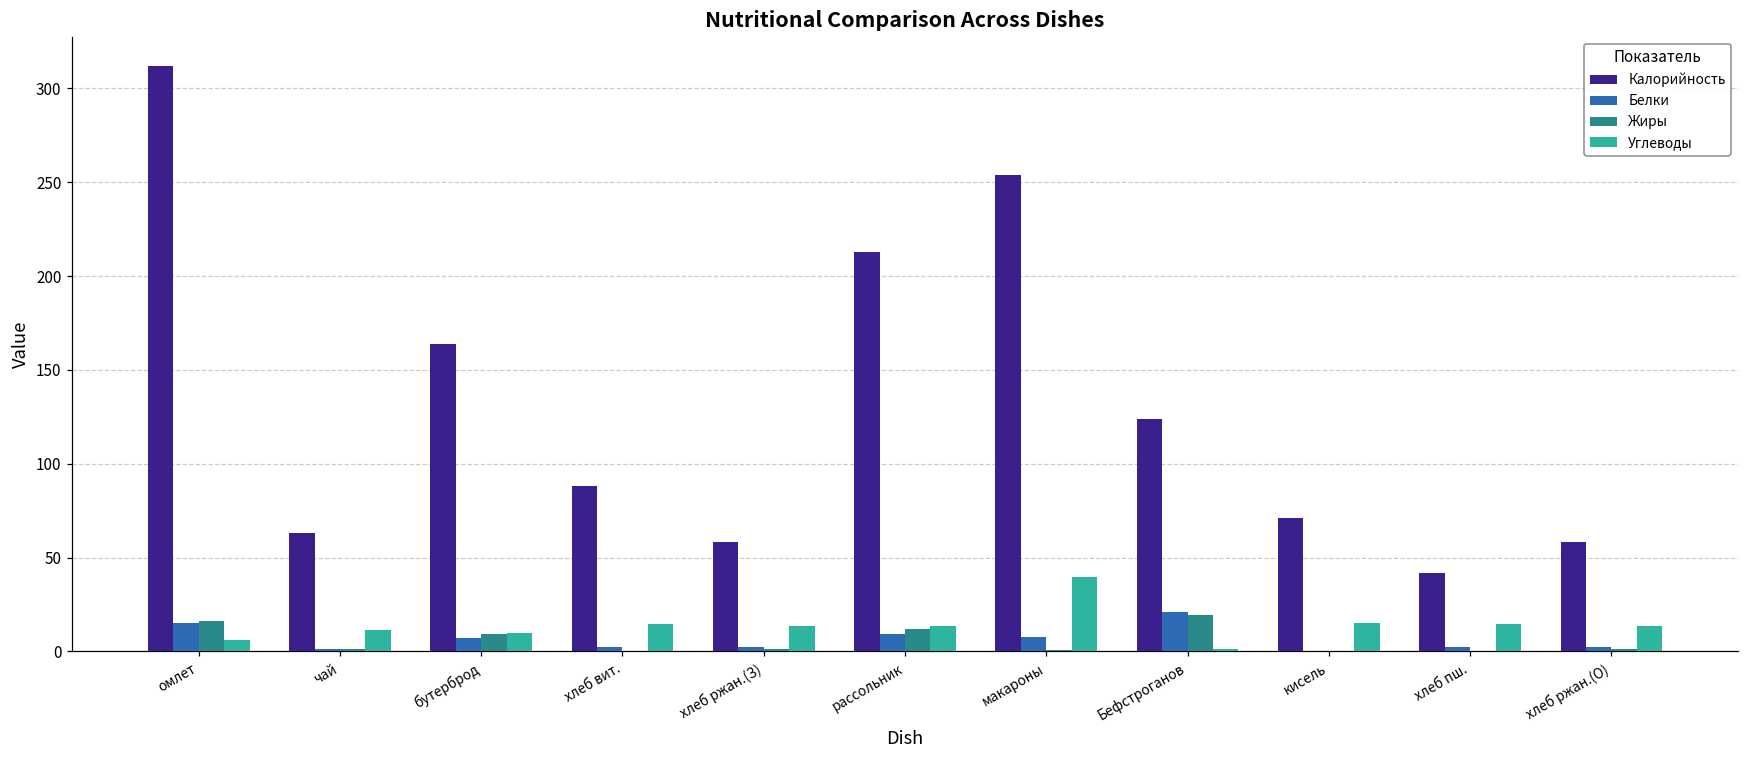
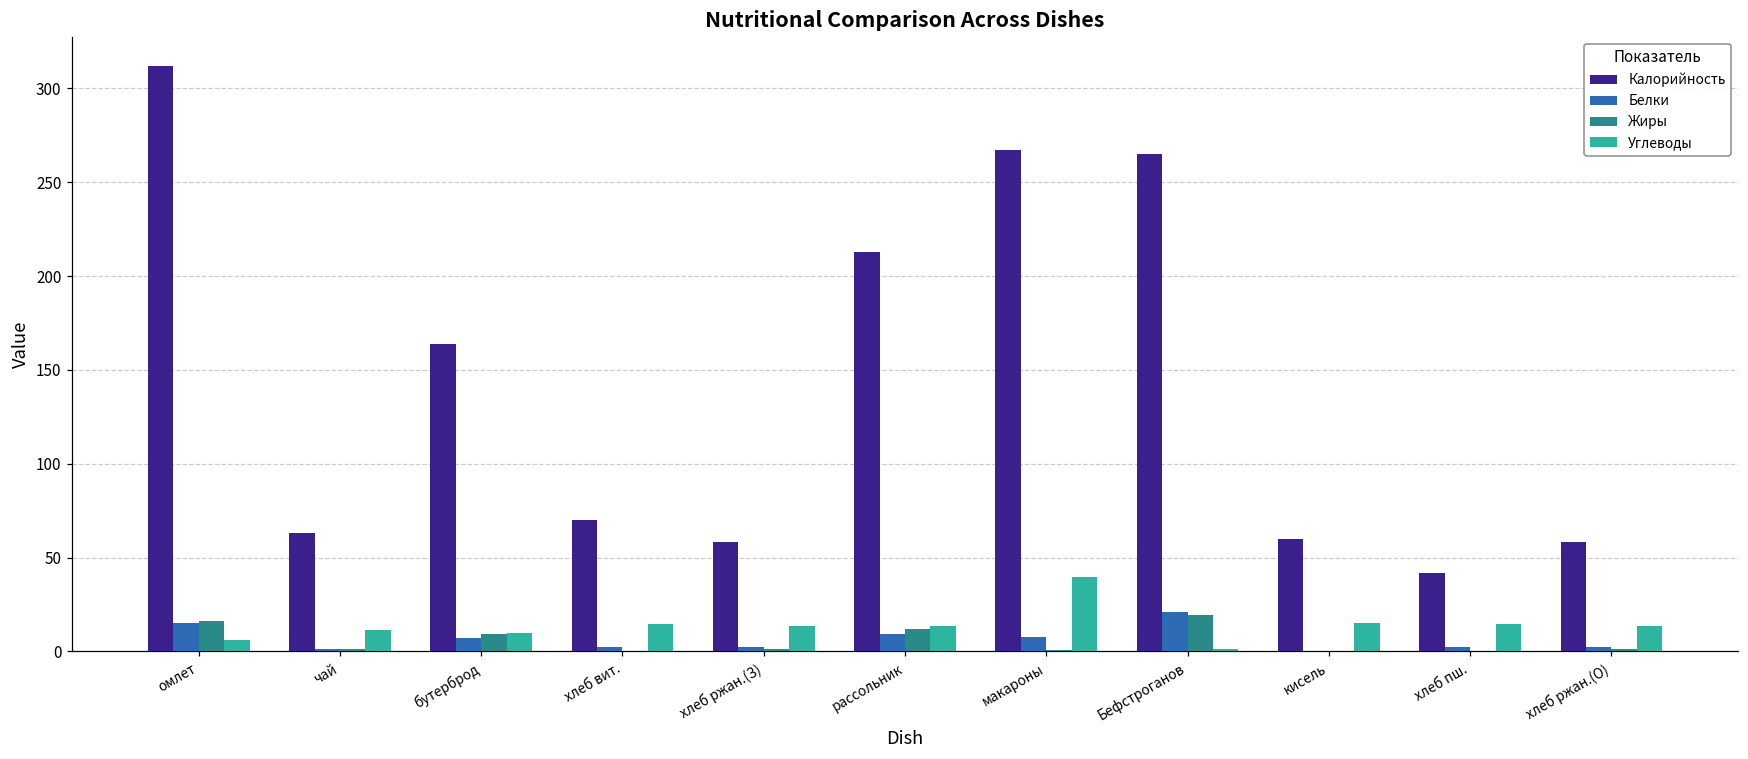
  {
    "Калорийность": {
      "омлет": 312,
      "чай": 63,
      "бутерброд": 164,
-     "хлеб вит.": 88,
+     "хлеб вит.": 70,
      "хлеб ржан.(З)": 59,
      "рассольник": 213,
-     "макароны": 254,
-     "Бефстроганов": 124,
-     "кисель": 71,
+     "макароны": 267,
+     "Бефстроганов": 265,
+     "кисель": 60,
      "хлеб пш.": 42,
      "хлеб ржан.(О)": 59
    }
  }
